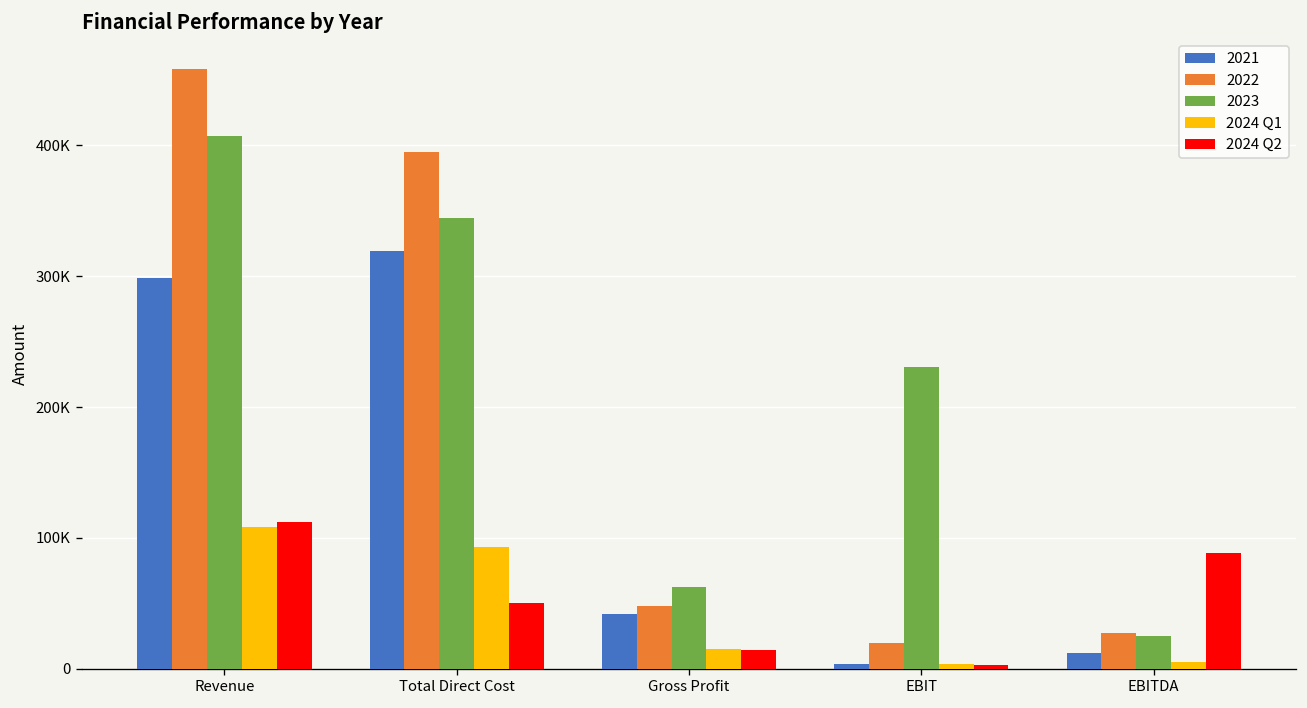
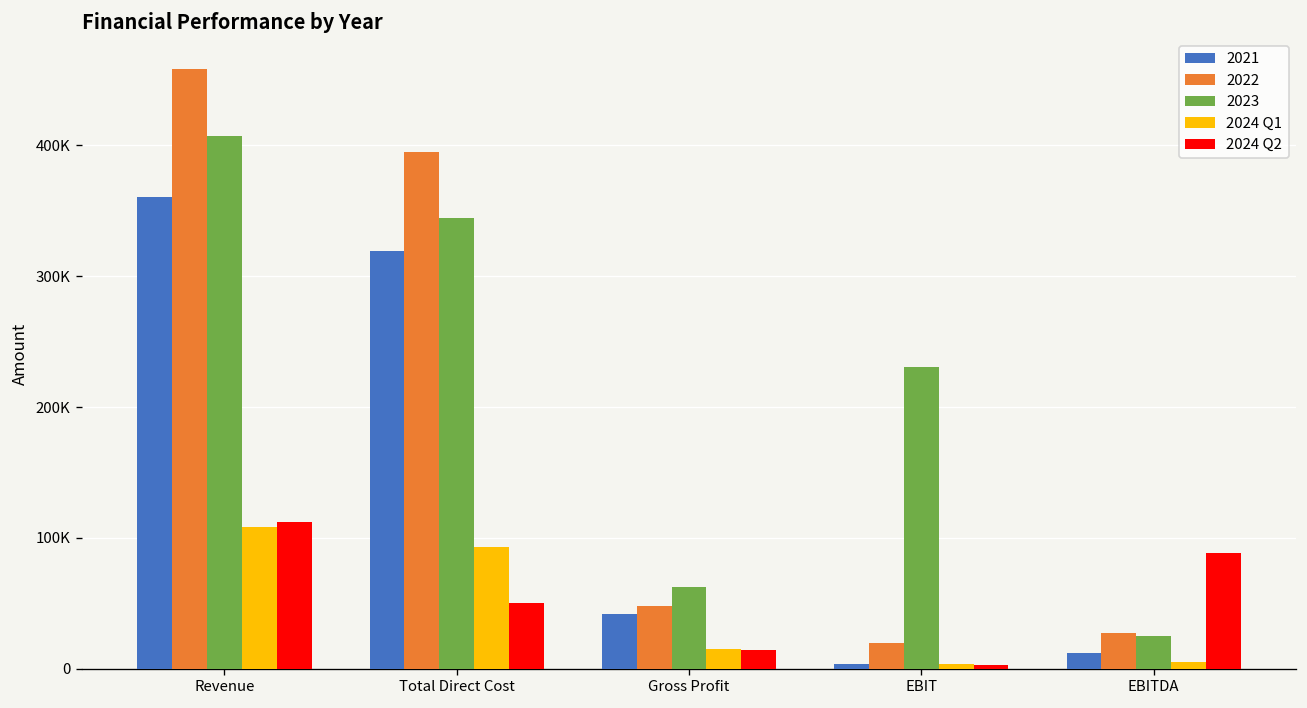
  {
    "2021": {
-     "Revenue": 299000,
+     "Revenue": 361000,
      "Total Direct Cost": 319000,
      "Gross Profit": 42000,
      "EBIT": 4000,
      "EBITDA": 12000
    },
    "2022": {
      "Revenue": 459000,
      "Total Direct Cost": 395000,
      "Gross Profit": 48000,
      "EBIT": 20000,
      "EBITDA": 28000
    },
    "2023": {
      "Revenue": 407000,
      "Total Direct Cost": 345000,
      "Gross Profit": 62000,
      "EBIT": 230000,
      "EBITDA": 25000
    },
    "2024 Q1": {
      "Revenue": 109000,
      "Total Direct Cost": 93000,
      "Gross Profit": 15000,
      "EBIT": 3000,
      "EBITDA": 5000
    },
    "2024 Q2": {
      "Revenue": 112000,
      "Total Direct Cost": 50000,
      "Gross Profit": 14000,
      "EBIT": 3000,
      "EBITDA": 89000
    }
  }
